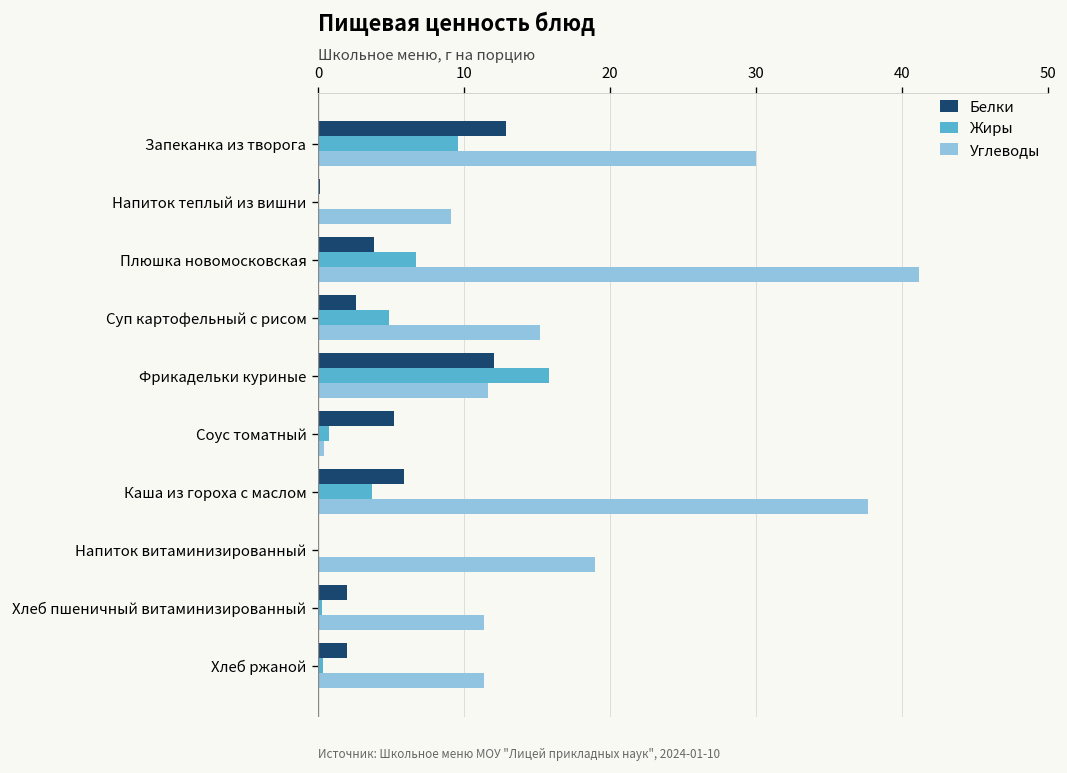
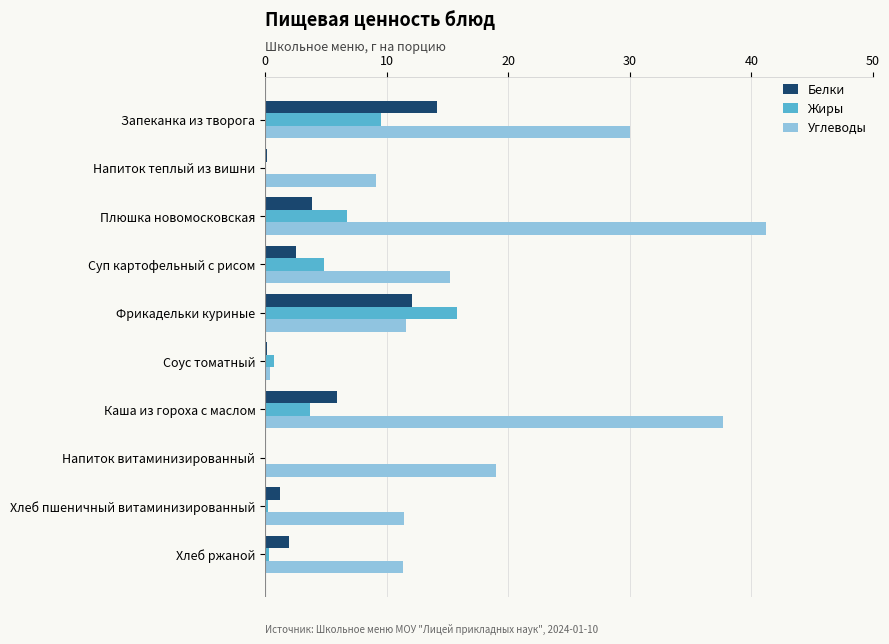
  {
    "Белки": {
-     "Запеканка из творога": 12.9,
+     "Запеканка из творога": 14.1,
      "Плюшка новомосковская": 3.8,
      "Суп картофельный с рисом": 2.6,
      "Фрикадельки куриные": 12.1,
-     "Соус томатный": 5.2,
+     "Соус томатный": 0.1,
      "Каша из гороха с маслом": 5.9,
      "Напиток витаминизированный": 0.0,
-     "Хлеб пшеничный витаминизированный": 2.0,
+     "Хлеб пшеничный витаминизированный": 1.2,
      "Хлеб ржаной": 2.0
    },
    "Жиры": {
      "Запеканка из творога": 9.6,
      "Плюшка новомосковская": 6.7,
      "Суп картофельный с рисом": 4.8,
      "Фрикадельки куриные": 15.8,
      "Соус томатный": 0.8,
      "Каша из гороха с маслом": 3.7,
      "Напиток витаминизированный": 0.0,
      "Хлеб пшеничный витаминизированный": 0.3,
      "Хлеб ржаной": 0.4
    },
    "Углеводы": {
      "Запеканка из творога": 30.0,
      "Напиток теплый из вишни": 9.1,
      "Плюшка новомосковская": 41.2,
      "Суп картофельный с рисом": 15.2,
      "Фрикадельки куриные": 11.6,
      "Соус томатный": 0.4,
      "Каша из гороха с маслом": 37.7,
      "Напиток витаминизированный": 19.0,
      "Хлеб пшеничный витаминизированный": 11.4,
      "Хлеб ржаной": 11.4
    }
  }
